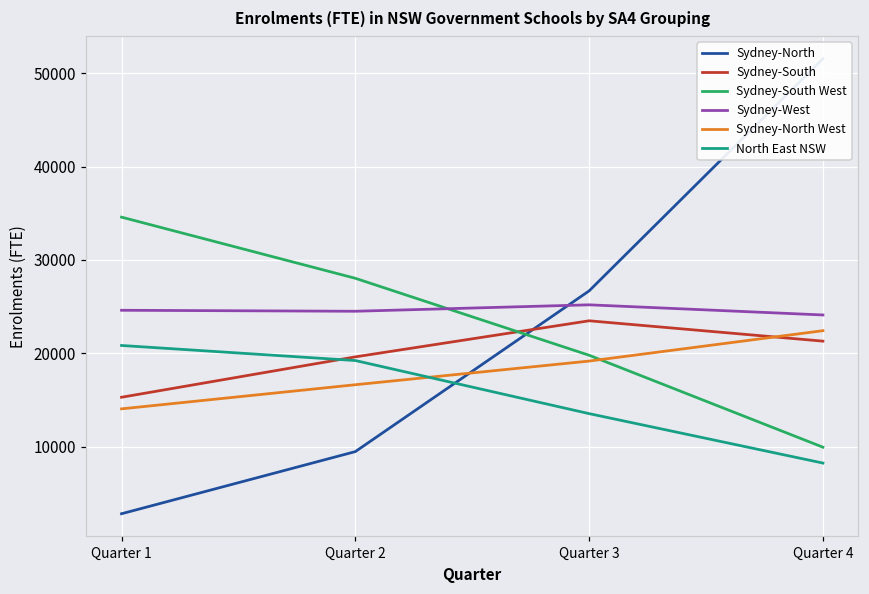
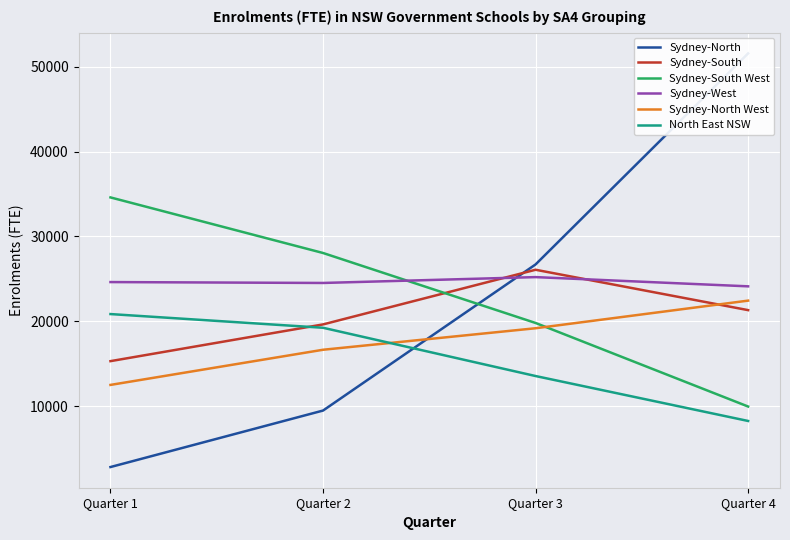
  {
    "Sydney-North": {
      "Quarter 1": 3000,
      "Quarter 2": 9000,
      "Quarter 3": 27000
    },
    "Sydney-South": {
      "Quarter 1": 15000,
      "Quarter 2": 20000,
-     "Quarter 3": 23000,
+     "Quarter 3": 26000,
      "Quarter 4": 21000
    },
    "Sydney-West": {
      "Quarter 1": 25000,
      "Quarter 2": 25000,
      "Quarter 3": 25000,
      "Quarter 4": 24000
    },
    "Sydney-North West": {
-     "Quarter 1": 14000,
+     "Quarter 1": 12000,
      "Quarter 2": 17000,
      "Quarter 3": 19000,
      "Quarter 4": 22000
    }
  }
